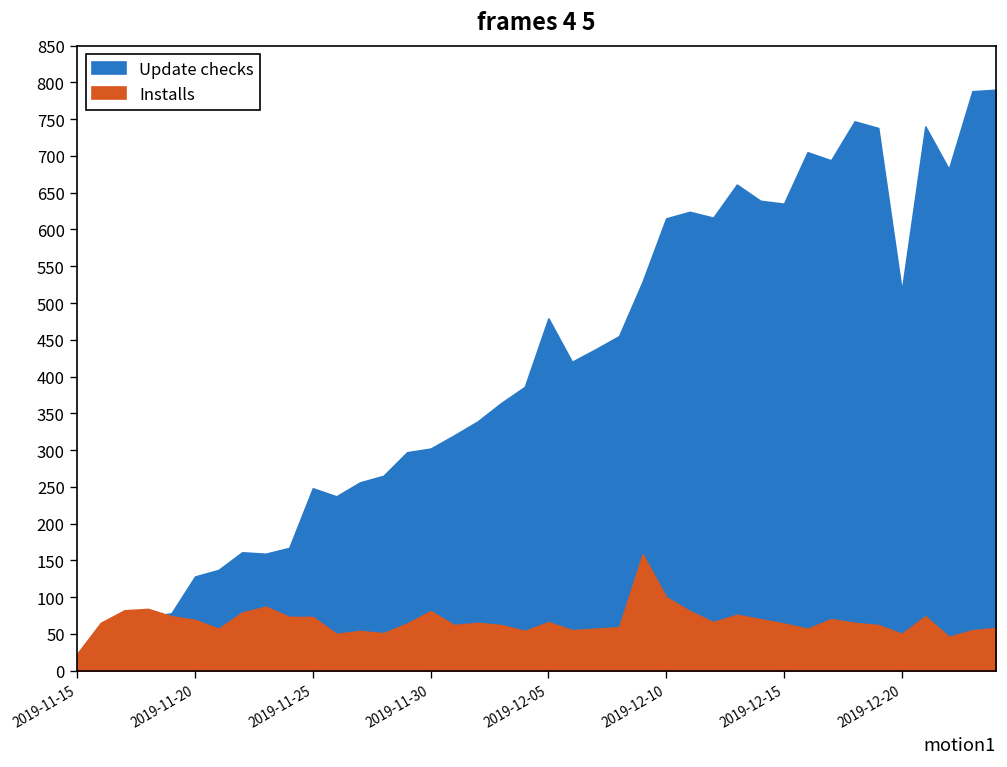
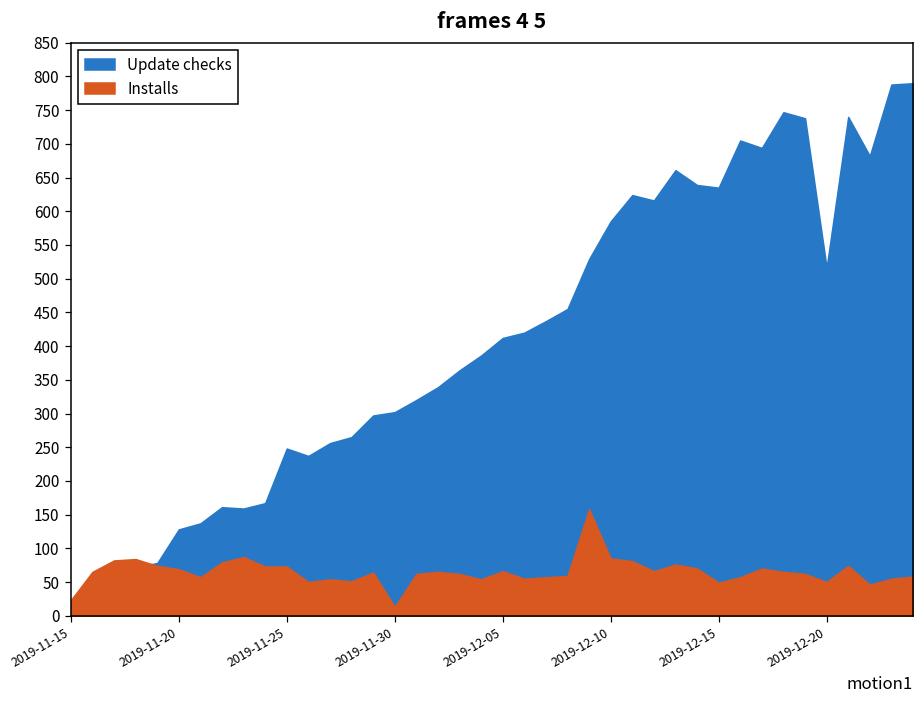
  {
    "Update checks": {
      "2019-11-20": 130,
      "2019-11-25": 250,
      "2019-11-30": 300,
-     "2019-12-05": 480,
-     "2019-12-10": 620,
+     "2019-12-05": 410,
+     "2019-12-10": 590,
      "2019-12-15": 640,
      "2019-12-20": 520
    },
    "Installs": {
      "2019-11-15": 20,
      "2019-11-20": 70,
      "2019-11-25": 70,
-     "2019-11-30": 80,
+     "2019-11-30": 10,
      "2019-12-05": 70,
-     "2019-12-10": 100,
-     "2019-12-15": 60,
+     "2019-12-10": 90,
+     "2019-12-15": 50,
      "2019-12-20": 50
    }
  }
